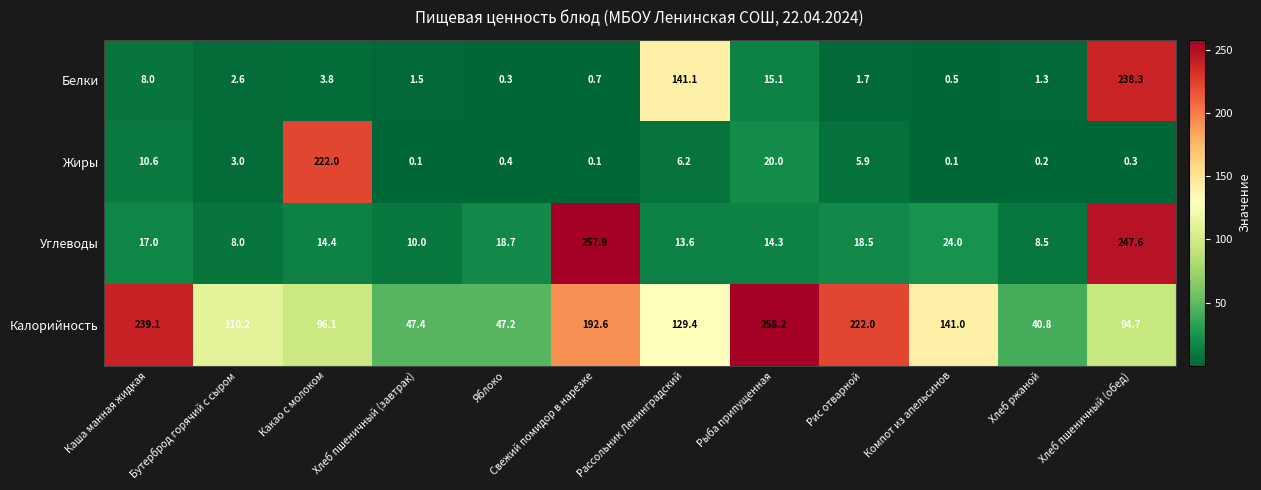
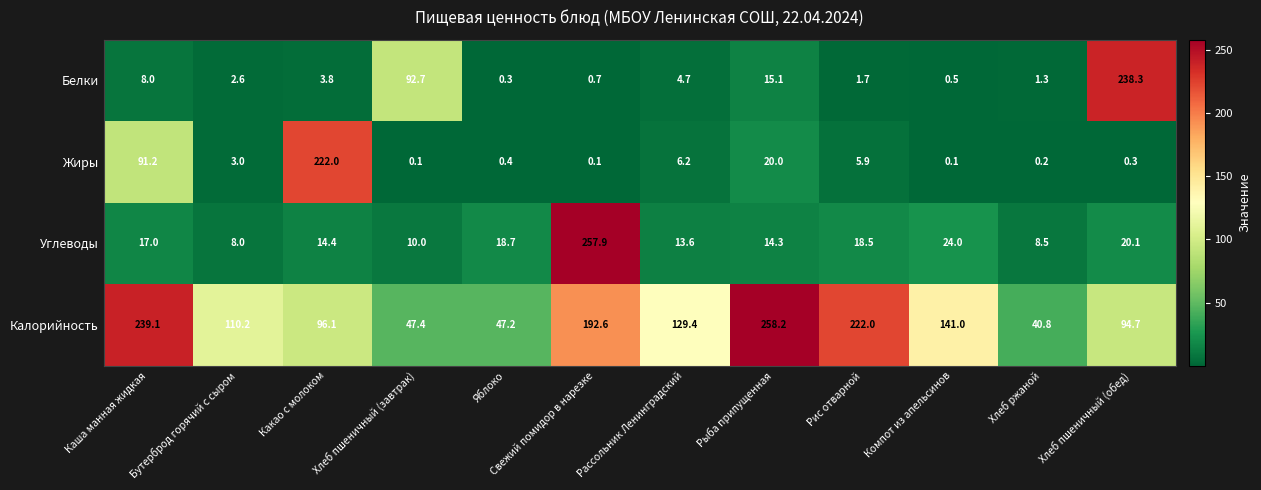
  {
    "Белки": {
      "Каша манная жидкая": 8.0,
      "Бутерброд горячий с сыром": 2.6,
      "Какао с молоком": 3.8,
-     "Хлеб пшеничный (завтрак)": 1.5,
+     "Хлеб пшеничный (завтрак)": 92.7,
      "Яблоко": 0.3,
      "Свежий помидор в нарезке": 0.7,
-     "Рассольник Ленинградский": 141.1,
+     "Рассольник Ленинградский": 4.7,
      "Рыба припущенная": 15.1,
      "Рис отварной": 1.7,
      "Компот из апельсинов": 0.5,
      "Хлеб ржаной": 1.3,
      "Хлеб пшеничный (обед)": 238.3
    },
    "Жиры": {
-     "Каша манная жидкая": 10.6,
+     "Каша манная жидкая": 91.2,
      "Бутерброд горячий с сыром": 3.0,
      "Какао с молоком": 222.0,
      "Хлеб пшеничный (завтрак)": 0.1,
      "Яблоко": 0.4,
      "Свежий помидор в нарезке": 0.1,
      "Рассольник Ленинградский": 6.2,
      "Рыба припущенная": 20.0,
      "Рис отварной": 5.9,
      "Компот из апельсинов": 0.1,
      "Хлеб ржаной": 0.2,
      "Хлеб пшеничный (обед)": 0.3
    },
    "Углеводы": {
      "Каша манная жидкая": 17.0,
      "Бутерброд горячий с сыром": 8.0,
      "Какао с молоком": 14.4,
      "Хлеб пшеничный (завтрак)": 10.0,
      "Яблоко": 18.7,
      "Свежий помидор в нарезке": 257.9,
      "Рассольник Ленинградский": 13.6,
      "Рыба припущенная": 14.3,
      "Рис отварной": 18.5,
      "Компот из апельсинов": 24.0,
      "Хлеб ржаной": 8.5,
-     "Хлеб пшеничный (обед)": 247.6
+     "Хлеб пшеничный (обед)": 20.1
    },
    "Калорийность": {
      "Каша манная жидкая": 239.1,
      "Бутерброд горячий с сыром": 110.2,
      "Какао с молоком": 96.1,
      "Хлеб пшеничный (завтрак)": 47.4,
      "Яблоко": 47.2,
      "Свежий помидор в нарезке": 192.6,
      "Рассольник Ленинградский": 129.4,
      "Рыба припущенная": 258.2,
      "Рис отварной": 222.0,
      "Компот из апельсинов": 141.0,
      "Хлеб ржаной": 40.8,
      "Хлеб пшеничный (обед)": 94.7
    }
  }
